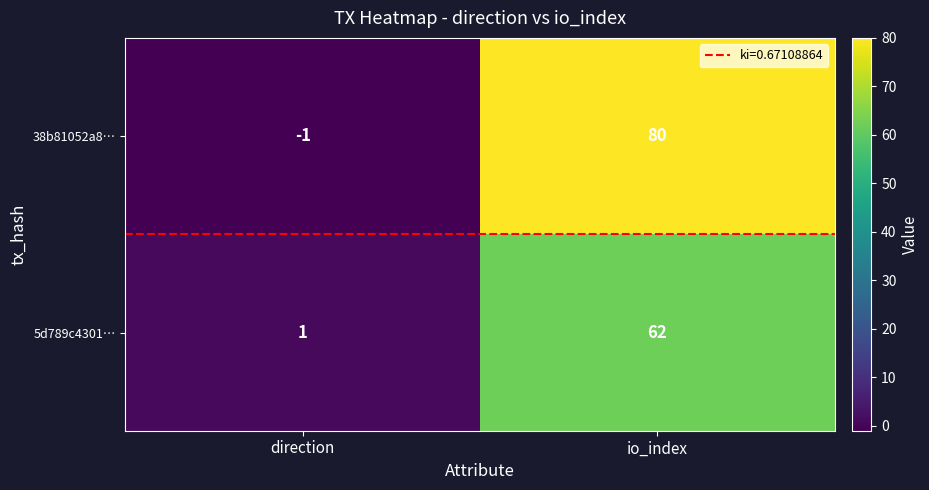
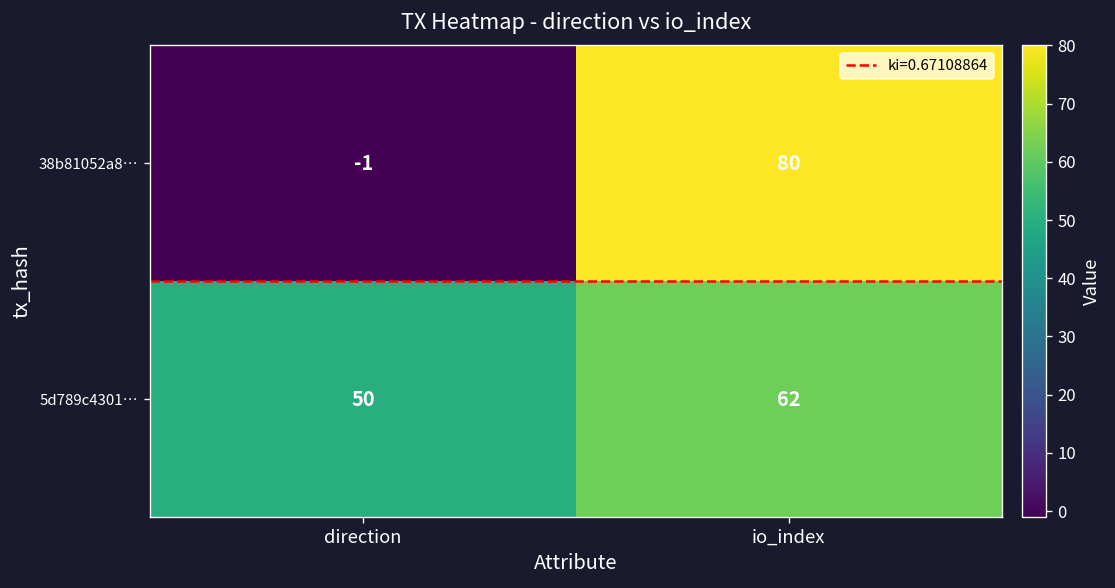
  {
    "38b81052a8…": {
      "direction": -1,
      "io_index": 80
    },
    "5d789c4301…": {
-     "direction": 1,
+     "direction": 50,
      "io_index": 62
    }
  }
